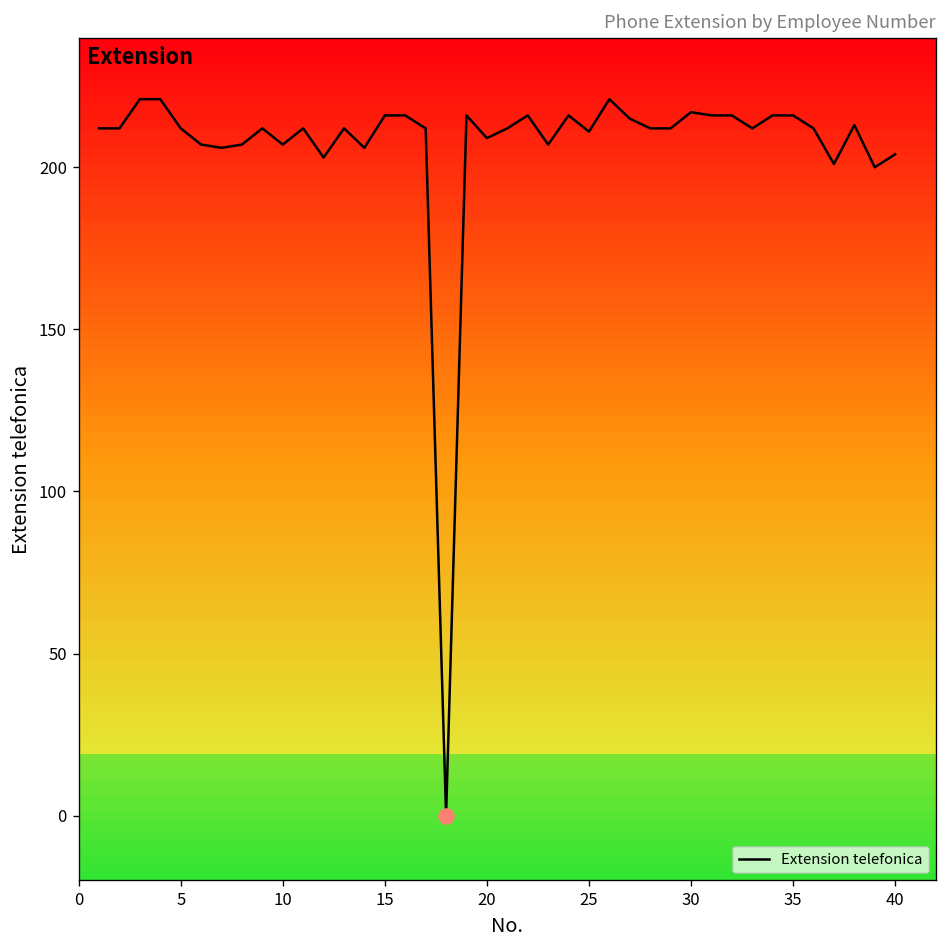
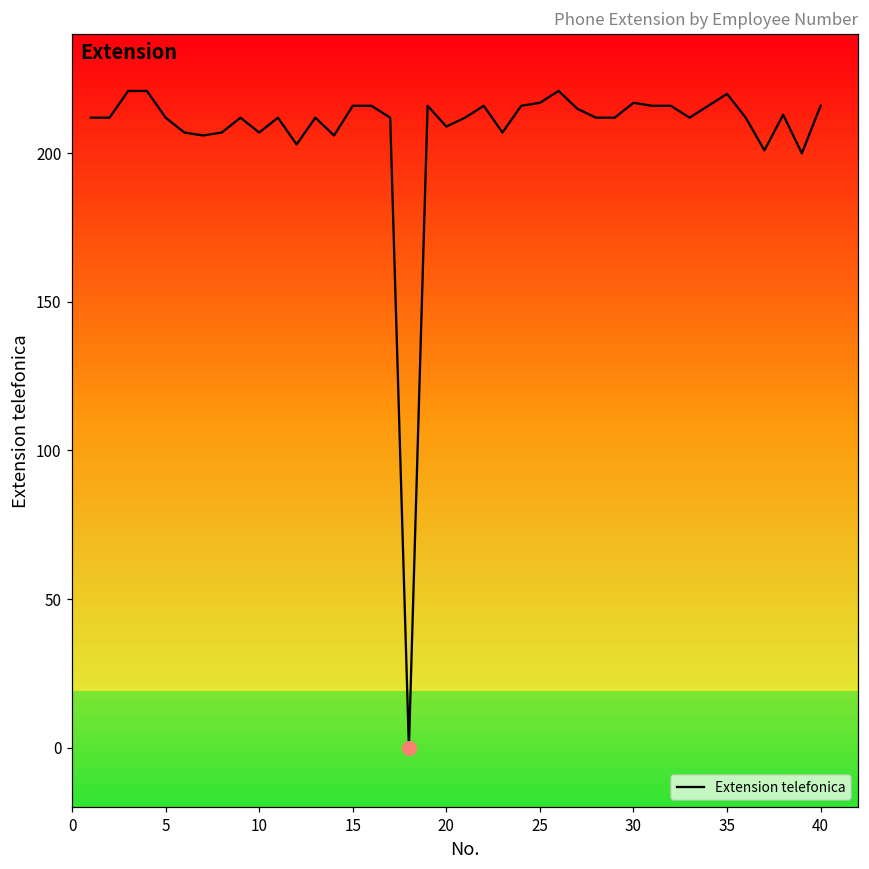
  {
    "Extension telefonica": {
      "5": 212,
      "10": 207,
      "15": 216,
      "20": 209,
-     "25": 211,
+     "25": 217,
      "30": 217,
-     "35": 216,
-     "40": 204
+     "35": 220,
+     "40": 216
    }
  }
